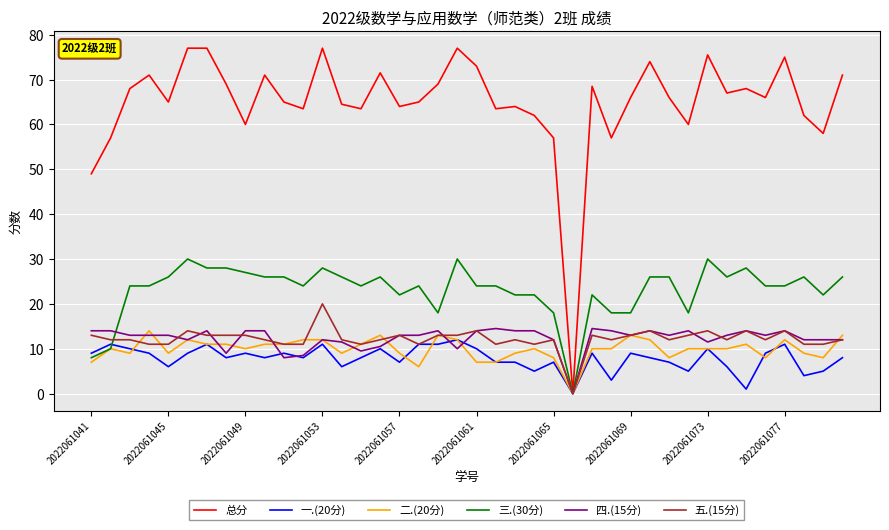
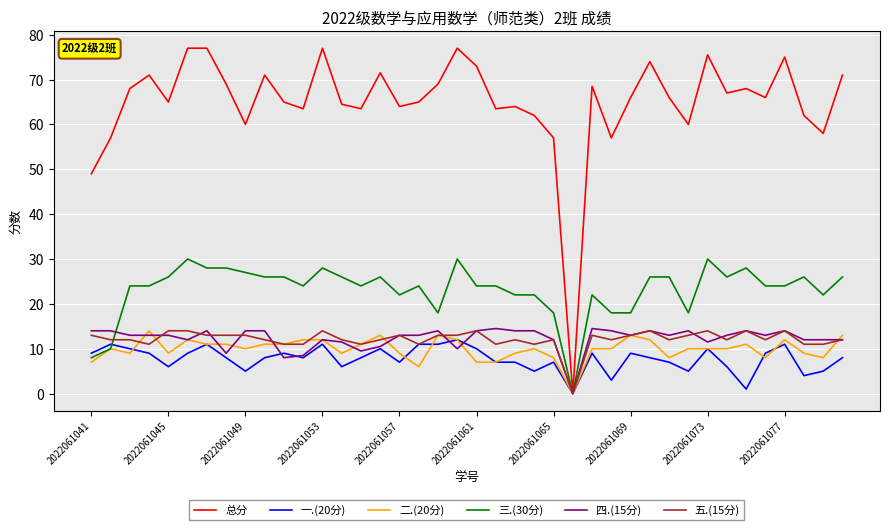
  {
    "总分": {
      "2022061041": 49,
      "2022061045": 65,
      "2022061049": 60,
      "2022061053": 77,
      "2022061057": 64,
      "2022061061": 73,
      "2022061065": 57,
      "2022061069": 66,
      "2022061073": 76,
      "2022061077": 75
    },
    "一.(20分)": {
      "2022061041": 9,
      "2022061045": 6,
-     "2022061049": 9,
+     "2022061049": 5,
      "2022061053": 11,
      "2022061057": 7,
      "2022061061": 10,
      "2022061065": 7,
      "2022061069": 9,
      "2022061077": 11
    },
    "二.(20分)": {
      "2022061041": 7,
      "2022061045": 9,
      "2022061049": 10,
      "2022061057": 9,
      "2022061061": 7,
      "2022061065": 8,
      "2022061077": 12
    },
    "三.(30分)": {
      "2022061041": 8,
      "2022061045": 26,
      "2022061049": 27,
      "2022061053": 28,
      "2022061057": 22,
      "2022061061": 24,
      "2022061065": 18,
      "2022061069": 18,
      "2022061073": 30,
      "2022061077": 24
    },
    "四.(15分)": {
      "2022061041": 14,
      "2022061045": 13,
      "2022061049": 14,
      "2022061073": 12
    },
    "五.(15分)": {
      "2022061041": 13,
-     "2022061045": 11,
+     "2022061045": 14,
      "2022061049": 13,
-     "2022061053": 20,
+     "2022061053": 14,
      "2022061073": 14
    }
  }
